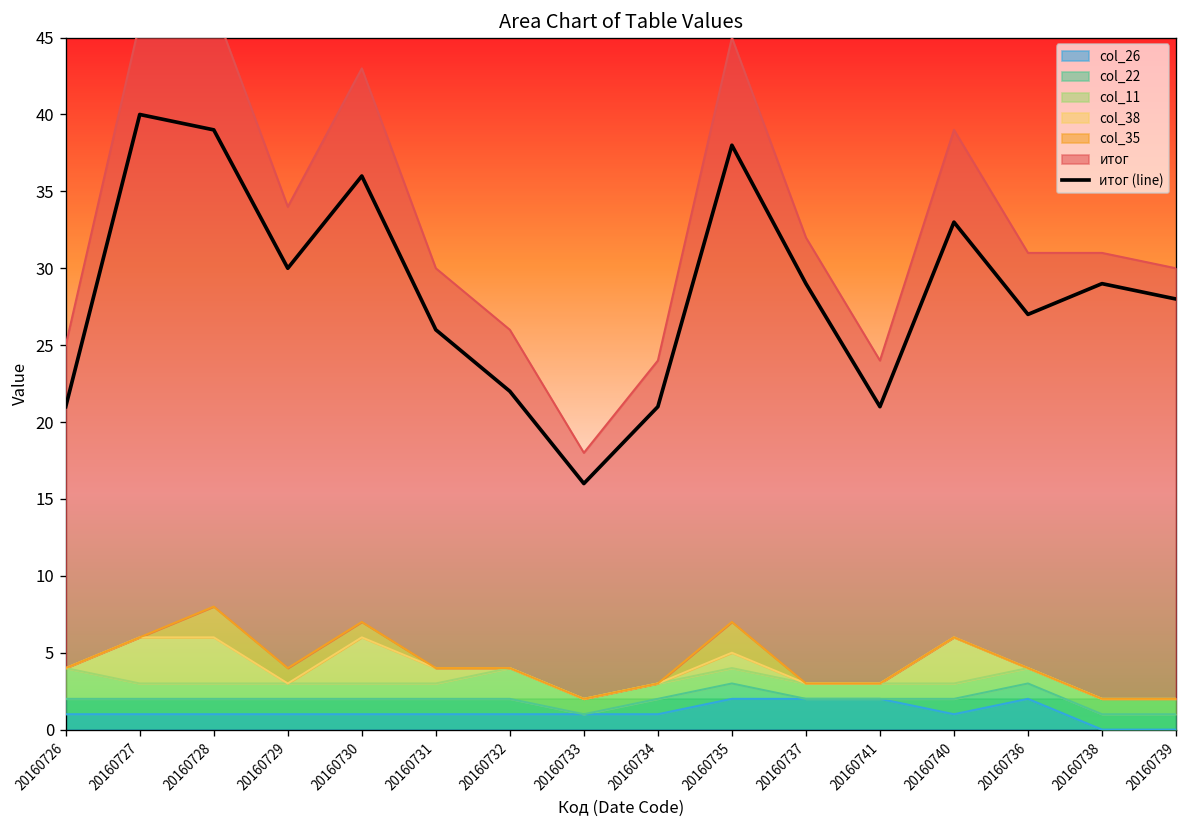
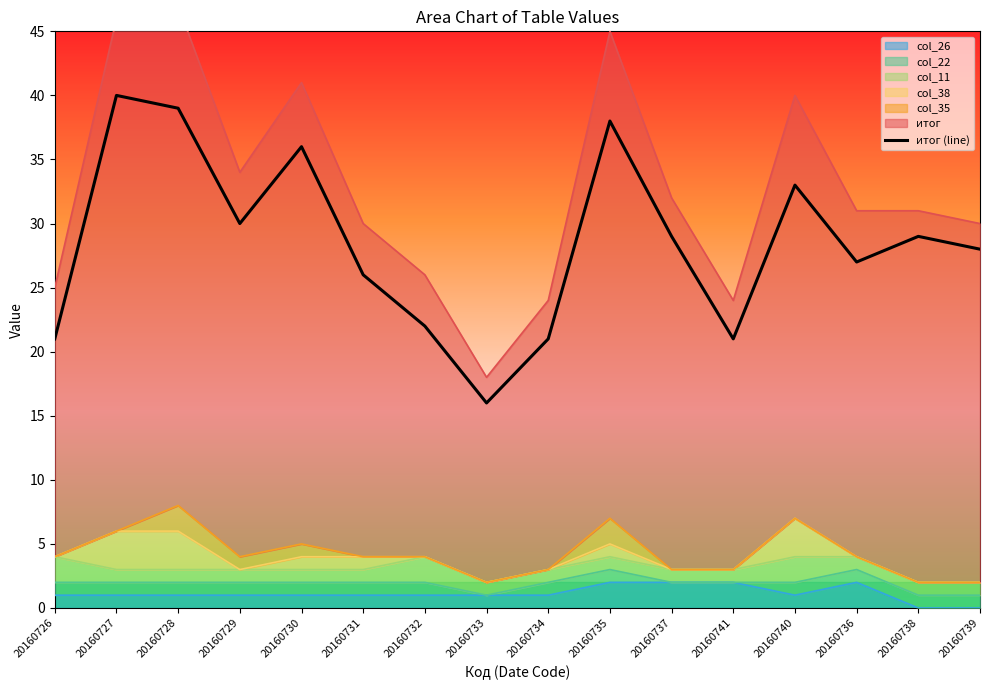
  {
    "col_22": {
      "20160735": 3,
      "20160736": 3
    },
    "col_11": {
      "20160727": 1,
      "20160728": 1,
      "20160730": 1,
      "20160731": 1,
      "20160735": 1,
-     "20160740": 1
+     "20160740": 2
    },
    "col_38": {
      "20160728": 3,
-     "20160730": 3,
+     "20160730": 1,
      "20160735": 1
    },
    "col_35": {
      "20160728": 2,
      "20160729": 1,
      "20160730": 1,
      "20160735": 2
    },
    "итог": {
      "20160726": 21,
      "20160729": 30,
      "20160730": 36,
      "20160731": 26,
      "20160732": 22,
      "20160733": 16,
      "20160734": 21,
      "20160735": 38,
      "20160737": 29,
      "20160741": 21,
      "20160740": 33,
      "20160736": 27,
      "20160738": 29,
      "20160739": 28
    },
    "итог (line)": {
      "20160726": 21,
      "20160727": 40,
      "20160728": 39,
      "20160729": 30,
      "20160730": 36,
      "20160731": 26,
      "20160732": 22,
      "20160733": 16,
      "20160734": 21,
      "20160735": 38,
      "20160737": 29,
      "20160741": 21,
      "20160740": 33,
      "20160736": 27,
      "20160738": 29,
      "20160739": 28
    }
  }
